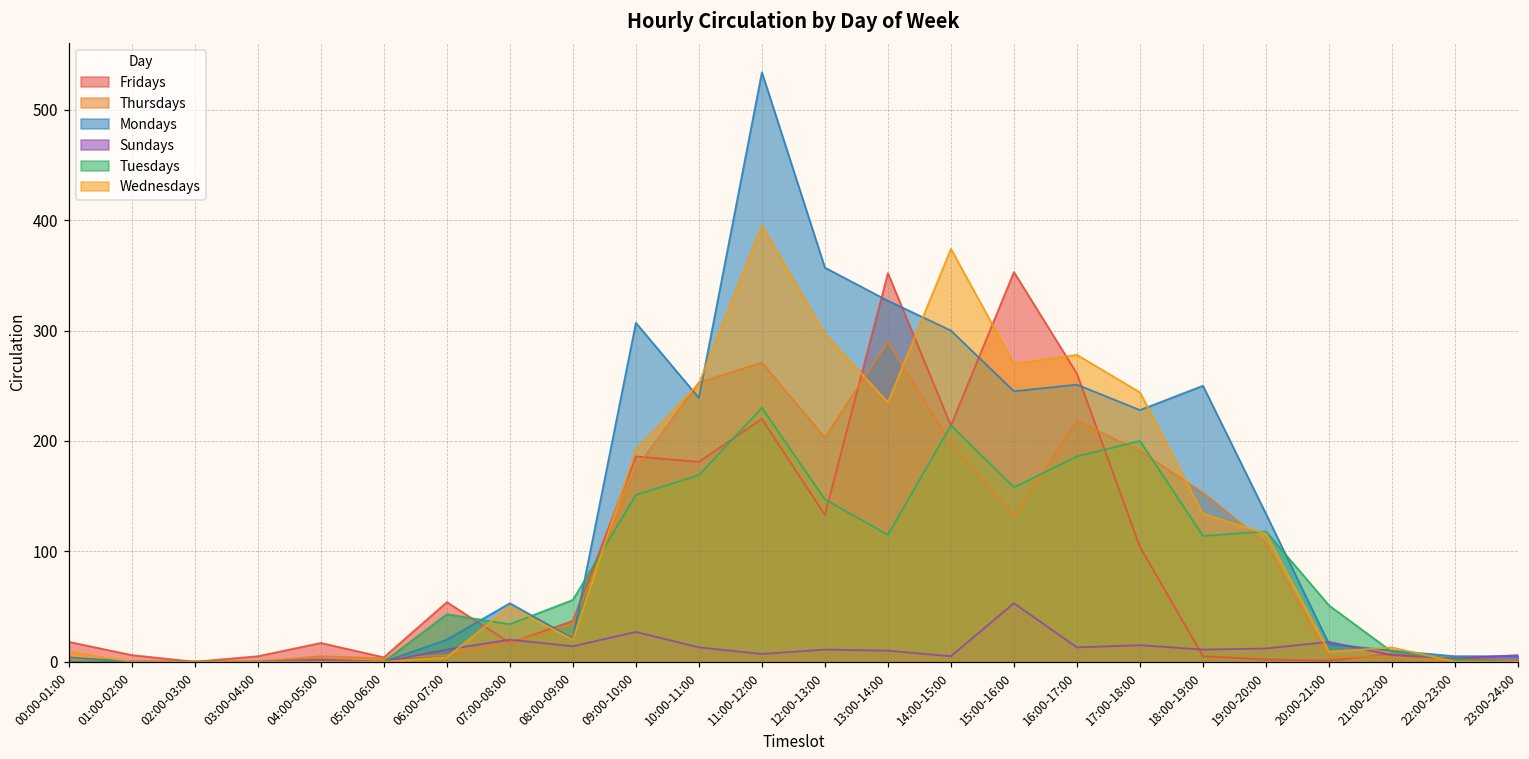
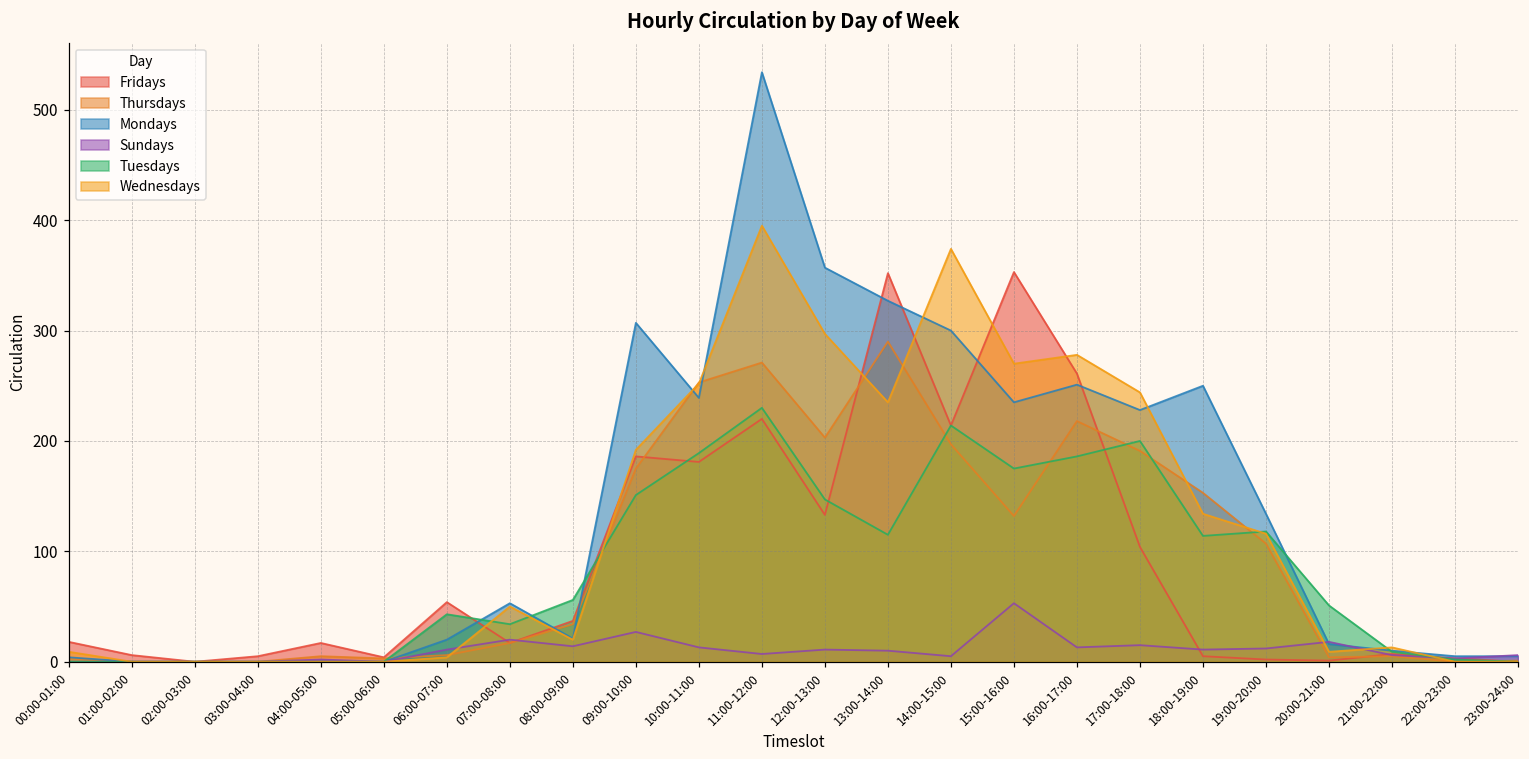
  {
    "Mondays": {
      "06:00-07:00": 20,
      "07:00-08:00": 53,
      "09:00-10:00": 307,
      "10:00-11:00": 239,
      "11:00-12:00": 534,
      "12:00-13:00": 357,
      "13:00-14:00": 327,
      "14:00-15:00": 300,
-     "15:00-16:00": 245,
+     "15:00-16:00": 235,
      "16:00-17:00": 251,
      "17:00-18:00": 228,
      "18:00-19:00": 250,
      "19:00-20:00": 134
    },
    "Sundays": {
      "06:00-07:00": 11,
      "07:00-08:00": 20,
      "08:00-09:00": 14,
      "09:00-10:00": 27,
      "10:00-11:00": 13,
      "11:00-12:00": 7,
      "12:00-13:00": 11,
      "13:00-14:00": 10,
      "14:00-15:00": 5,
      "15:00-16:00": 53,
      "16:00-17:00": 13,
      "17:00-18:00": 15,
      "18:00-19:00": 11,
      "19:00-20:00": 12
    },
    "Tuesdays": {
      "06:00-07:00": 43,
      "07:00-08:00": 34,
      "08:00-09:00": 56,
      "09:00-10:00": 151,
-     "10:00-11:00": 169,
+     "10:00-11:00": 189,
      "11:00-12:00": 230,
      "12:00-13:00": 147,
      "13:00-14:00": 115,
-     "15:00-16:00": 158,
+     "15:00-16:00": 175,
      "16:00-17:00": 186,
      "17:00-18:00": 200,
      "18:00-19:00": 114,
      "20:00-21:00": 51
    }
  }
